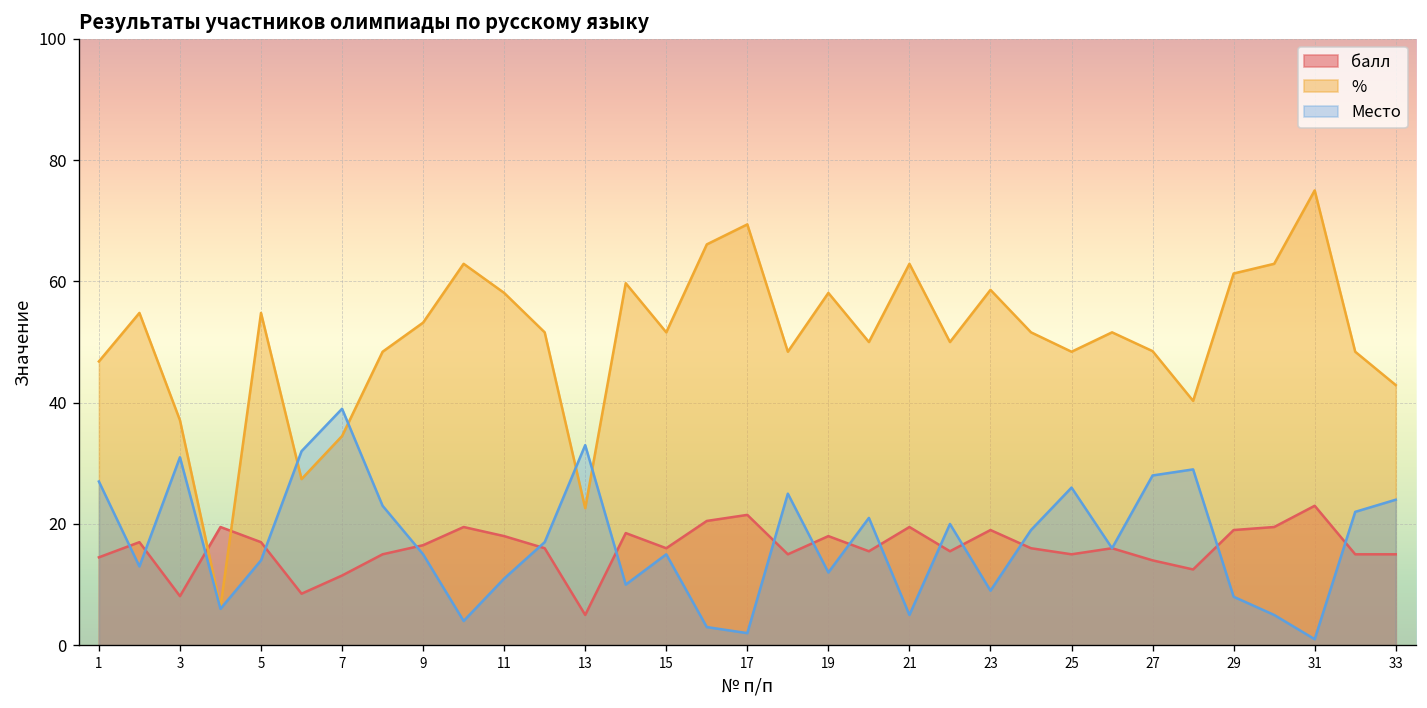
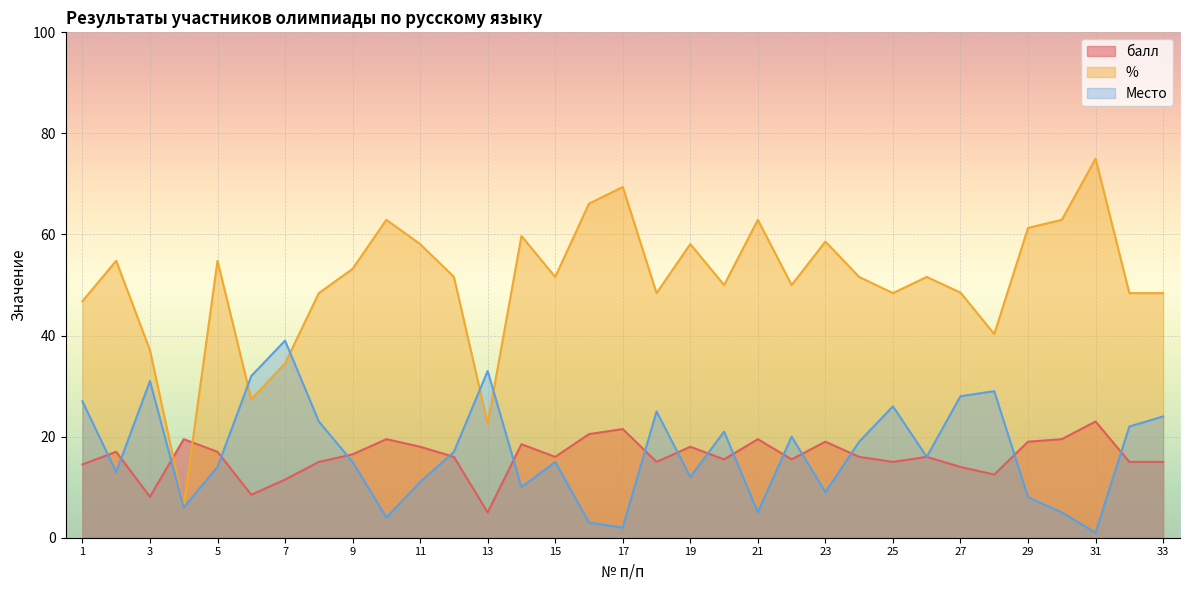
  {
    "балл": {
      "1": 15,
      "3": 8,
      "5": 17,
      "7": 12,
      "9": 17,
      "11": 18,
      "13": 5,
      "15": 16,
      "17": 22,
      "19": 18,
      "21": 20,
      "23": 19,
      "25": 15,
      "27": 14,
      "29": 19,
      "31": 23,
      "33": 15
    },
    "%": {
      "1": 47,
      "3": 37,
      "5": 55,
      "7": 35,
      "9": 53,
      "11": 58,
      "13": 23,
      "15": 52,
      "17": 69,
      "19": 58,
      "21": 63,
      "23": 59,
      "25": 48,
      "27": 49,
      "29": 61,
      "31": 75,
-     "33": 43
+     "33": 48
    },
    "Место": {
      "1": 27,
      "3": 31,
      "5": 14,
      "7": 39,
      "9": 15,
      "11": 11,
      "13": 33,
      "15": 15,
      "17": 2,
      "19": 12,
      "21": 5,
      "23": 9,
      "25": 26,
      "27": 28,
      "29": 8,
      "31": 1,
      "33": 24
    }
  }
